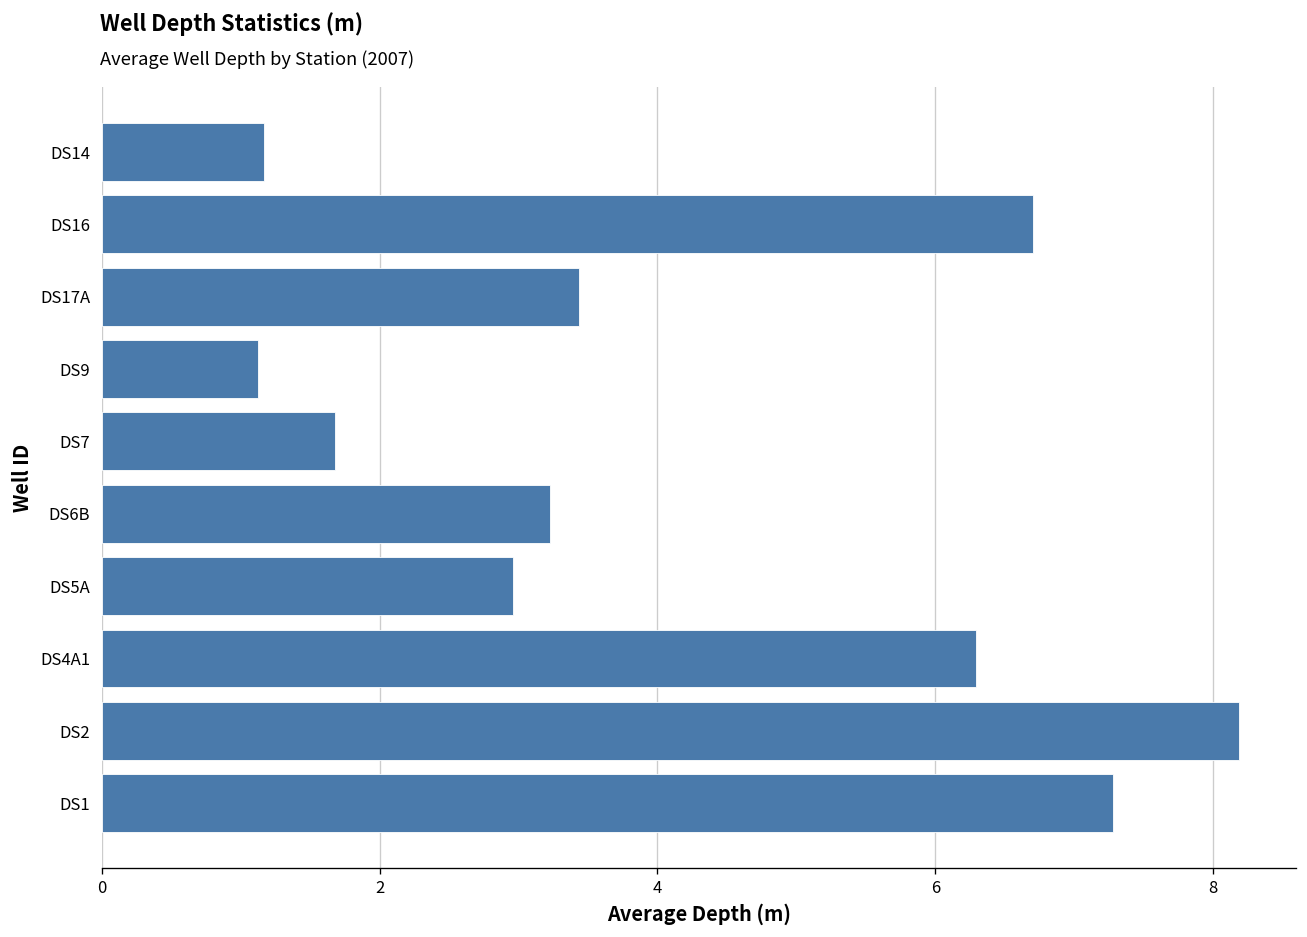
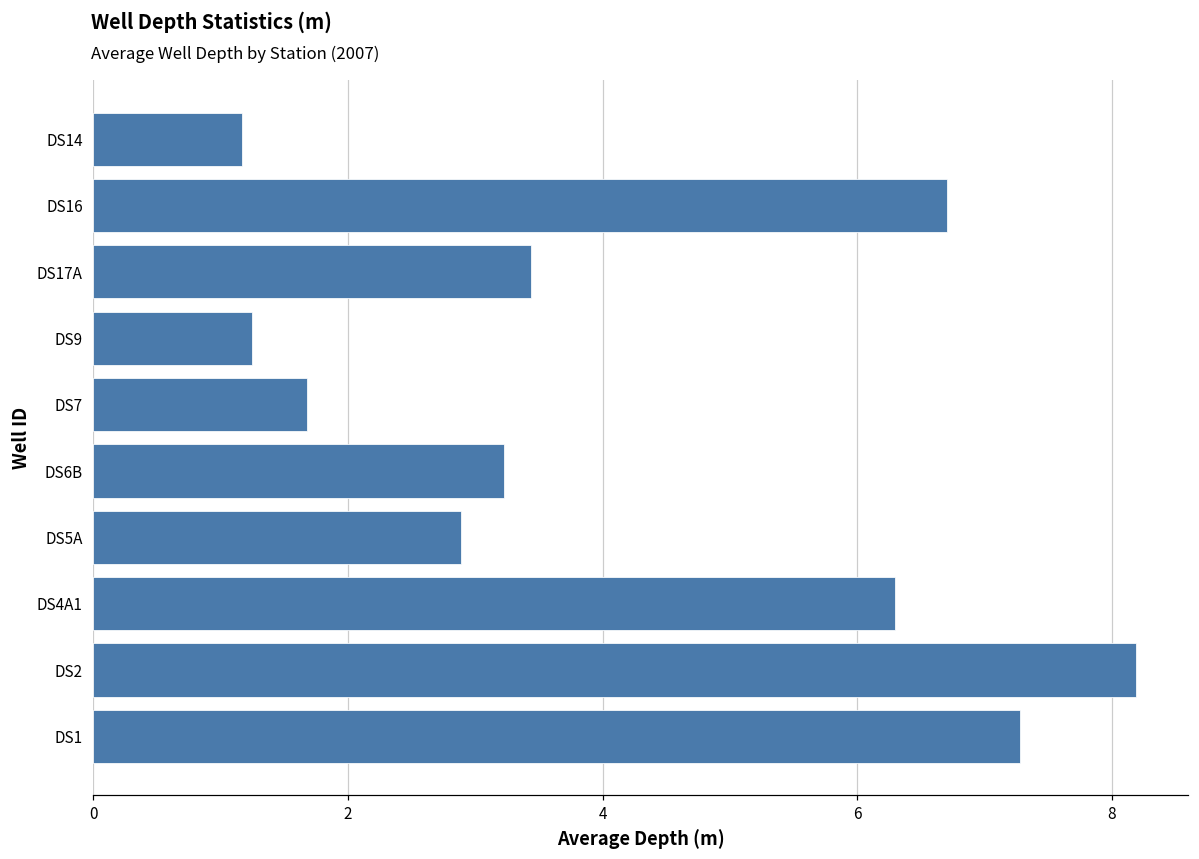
  {
    "DS14": 1.16,
    "DS16": 6.70,
    "DS17A": 3.43,
-   "DS9": 1.13,
+   "DS9": 1.25,
    "DS7": 1.68,
    "DS6B": 3.22,
-   "DS5A": 2.96,
+   "DS5A": 2.89,
    "DS4A1": 6.29,
    "DS2": 8.19,
    "DS1": 7.28
  }
